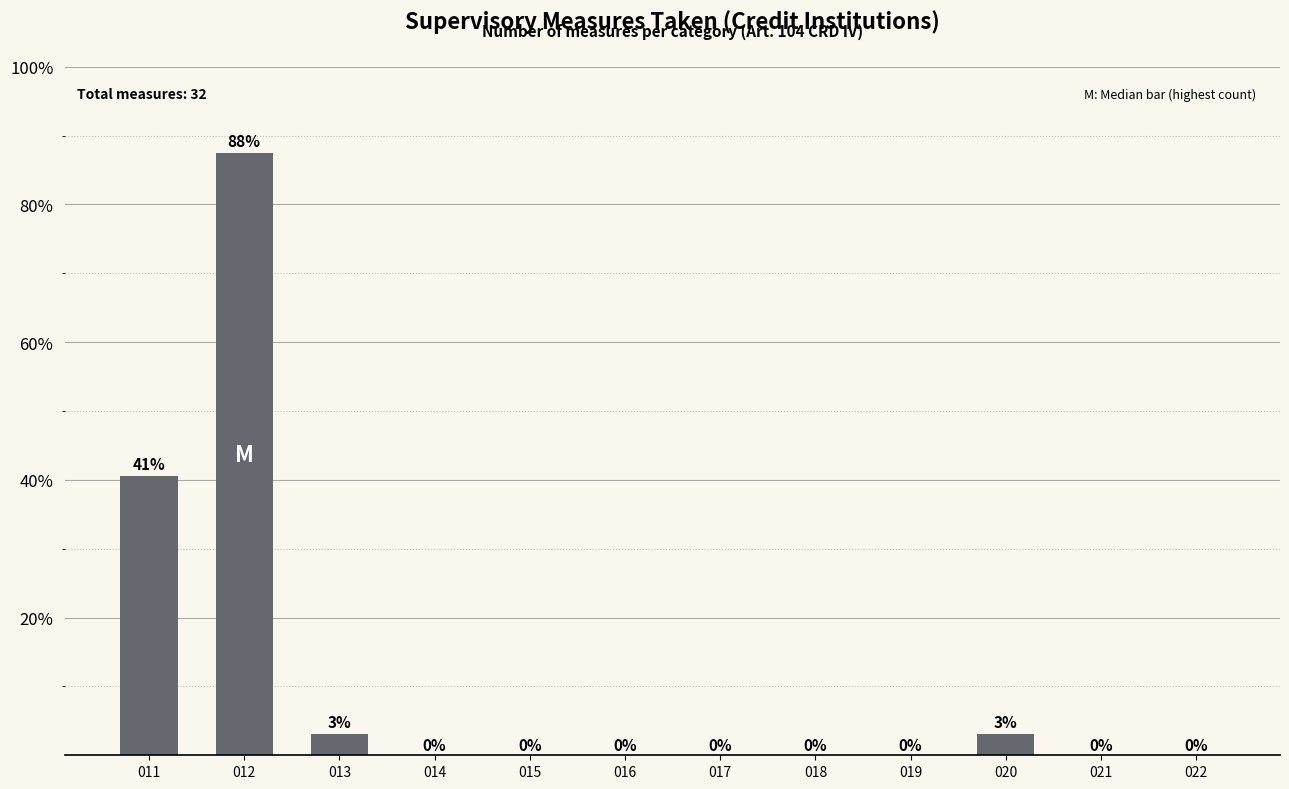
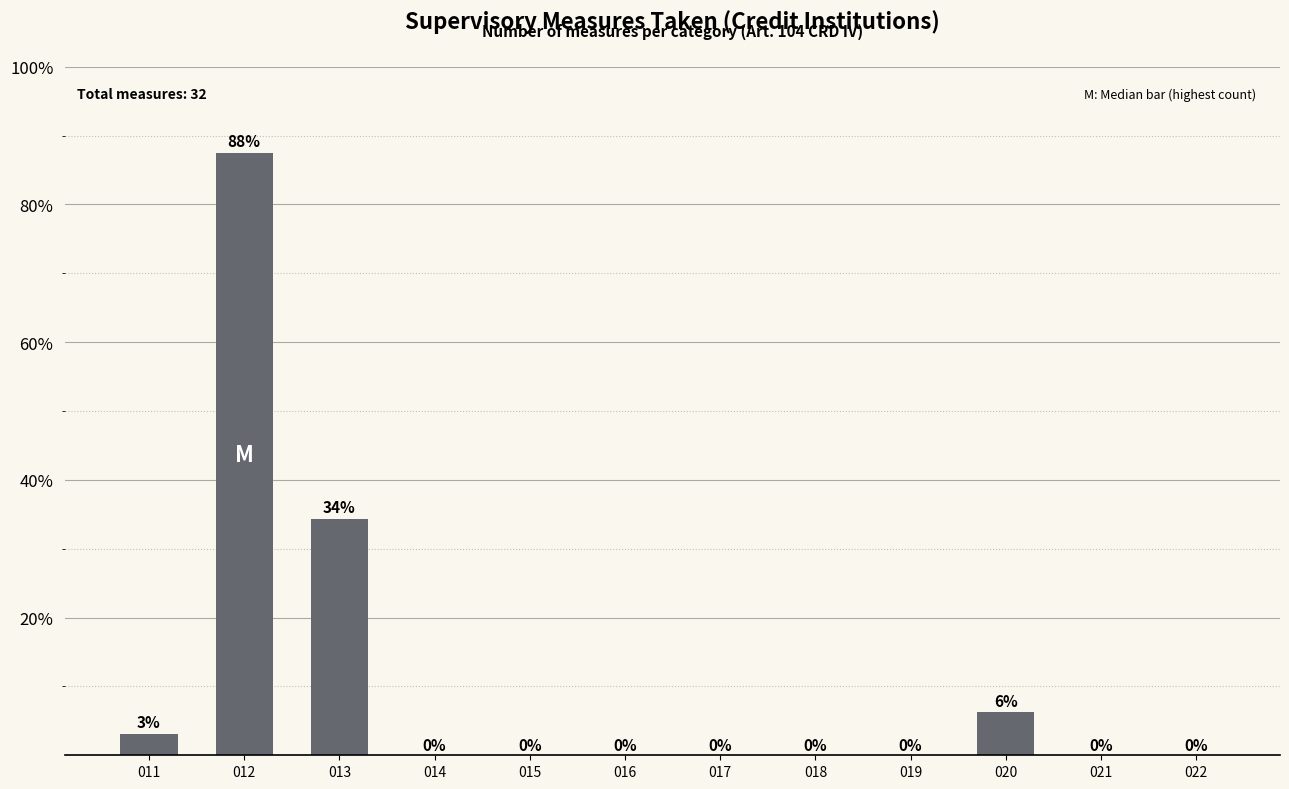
  {
-   "011": "41%",
+   "011": "3%",
    "012": "88%",
-   "013": "3%",
+   "013": "34%",
    "014": "0%",
    "015": "0%",
    "016": "0%",
    "017": "0%",
    "018": "0%",
    "019": "0%",
-   "020": "3%",
+   "020": "6%",
    "021": "0%",
    "022": "0%"
  }
